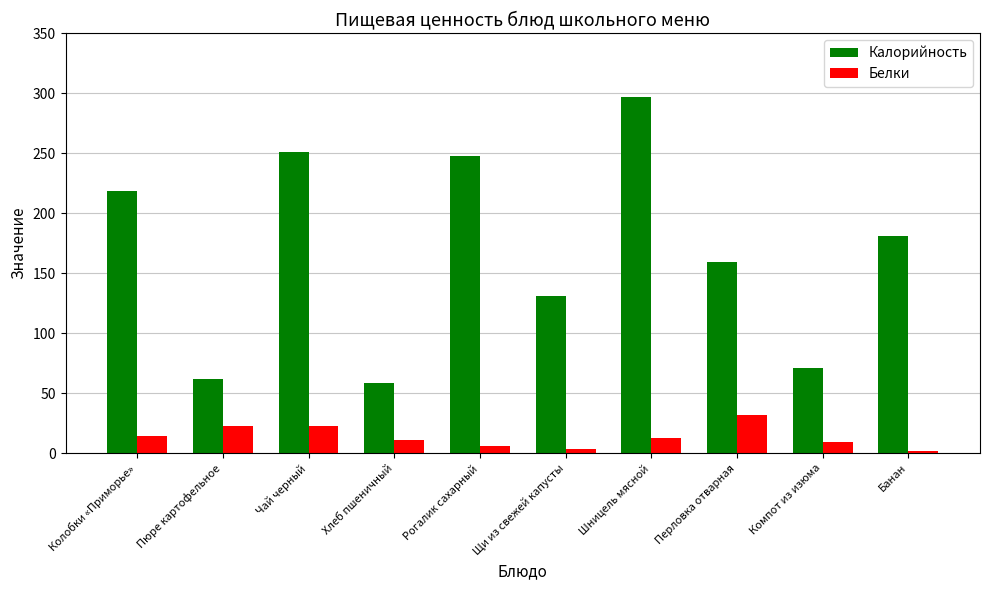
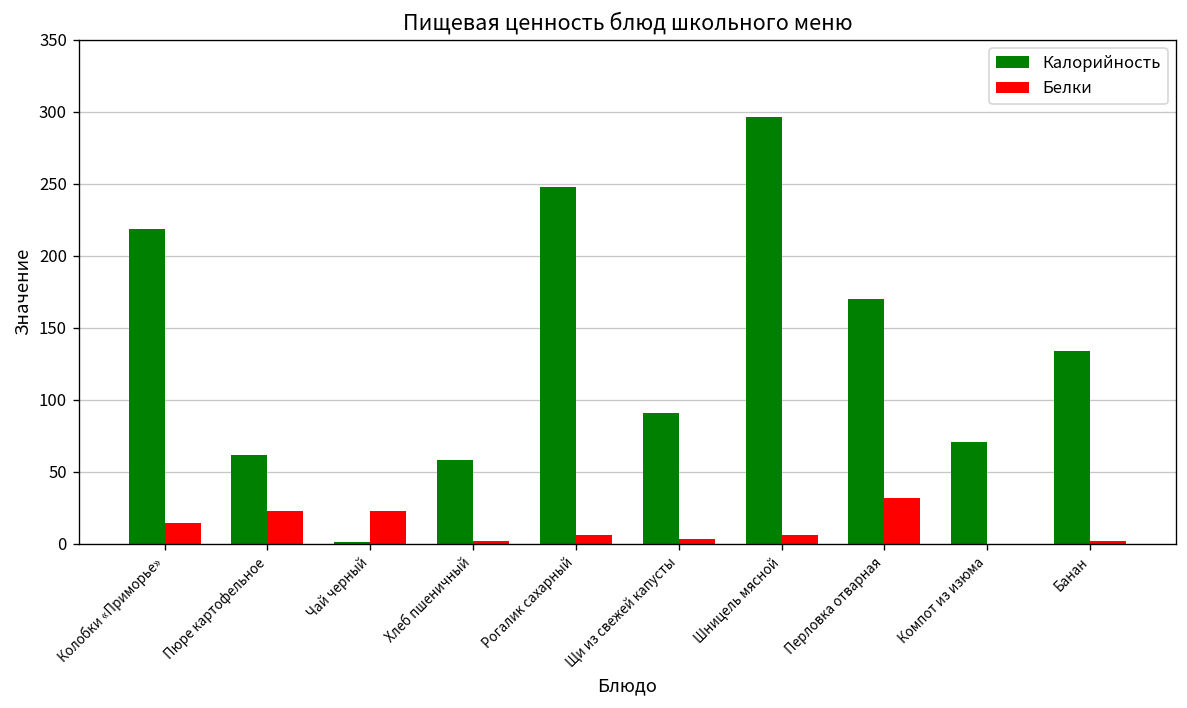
  {
    "Калорийность": {
      "Колобки «Приморье»": 219,
      "Пюре картофельное": 62,
-     "Чай черный": 251,
+     "Чай черный": 1,
      "Хлеб пшеничный": 58,
      "Рогалик сахарный": 248,
-     "Щи из свежей капусты": 131,
+     "Щи из свежей капусты": 91,
      "Шницель мясной": 297,
-     "Перловка отварная": 159,
+     "Перловка отварная": 170,
      "Компот из изюма": 71,
-     "Банан": 181
+     "Банан": 134
    },
    "Белки": {
      "Колобки «Приморье»": 15,
      "Пюре картофельное": 23,
      "Чай черный": 23,
-     "Хлеб пшеничный": 11,
+     "Хлеб пшеничный": 2,
      "Рогалик сахарный": 6,
      "Щи из свежей капусты": 4,
-     "Шницель мясной": 13,
+     "Шницель мясной": 6,
      "Перловка отварная": 32,
-     "Компот из изюма": 10,
+     "Компот из изюма": 0,
      "Банан": 2
    }
  }
